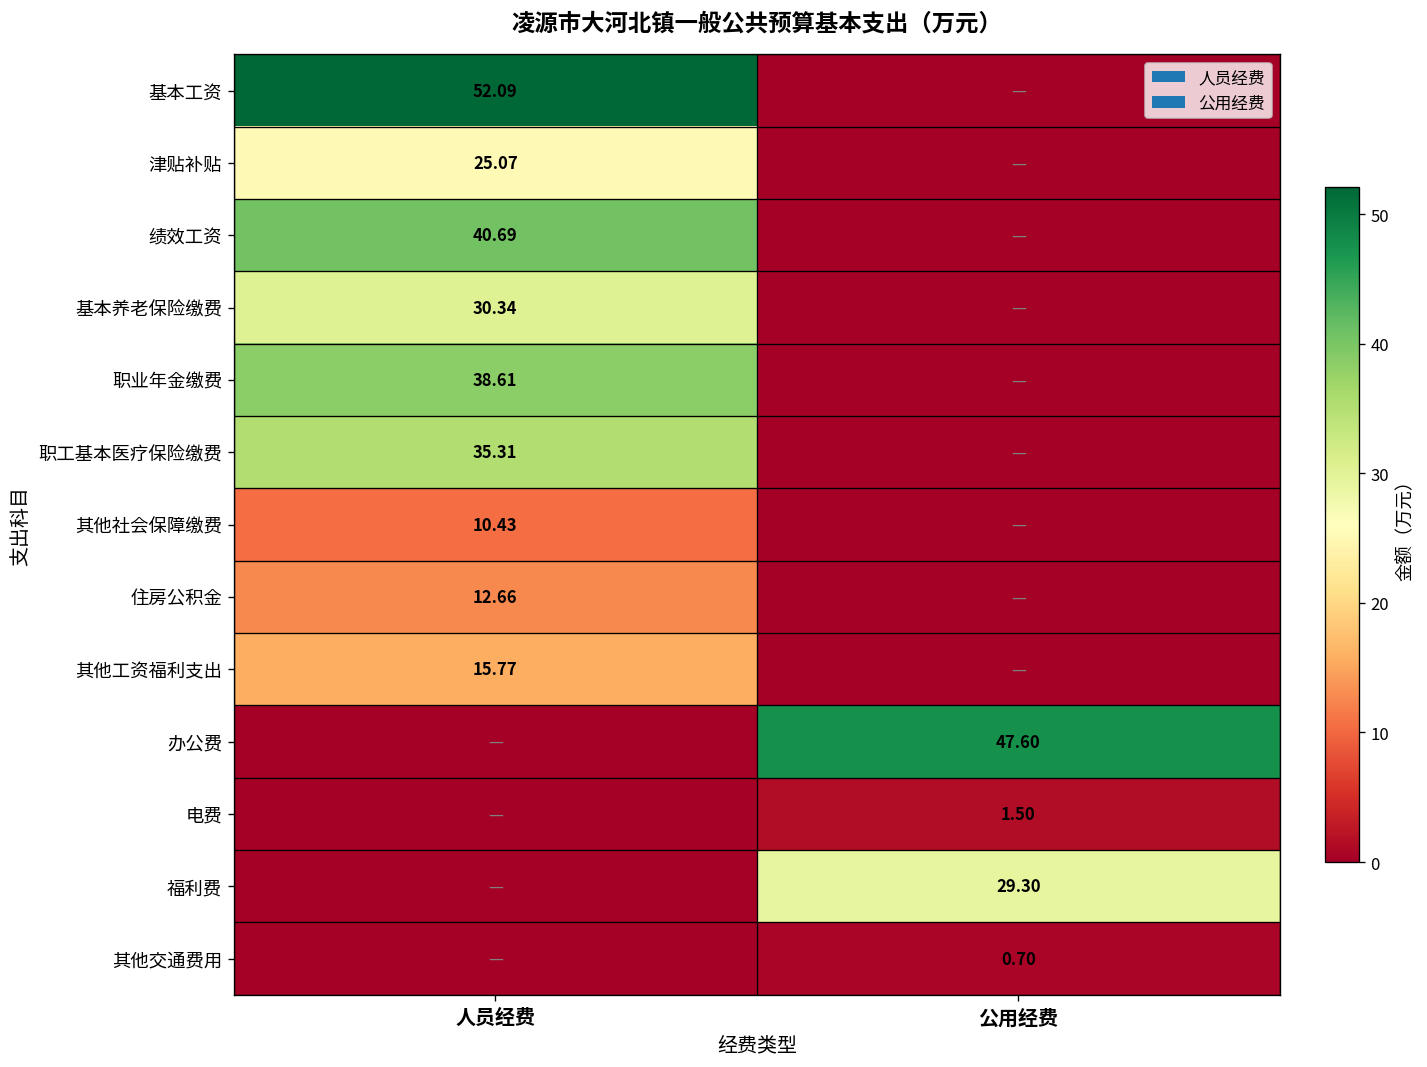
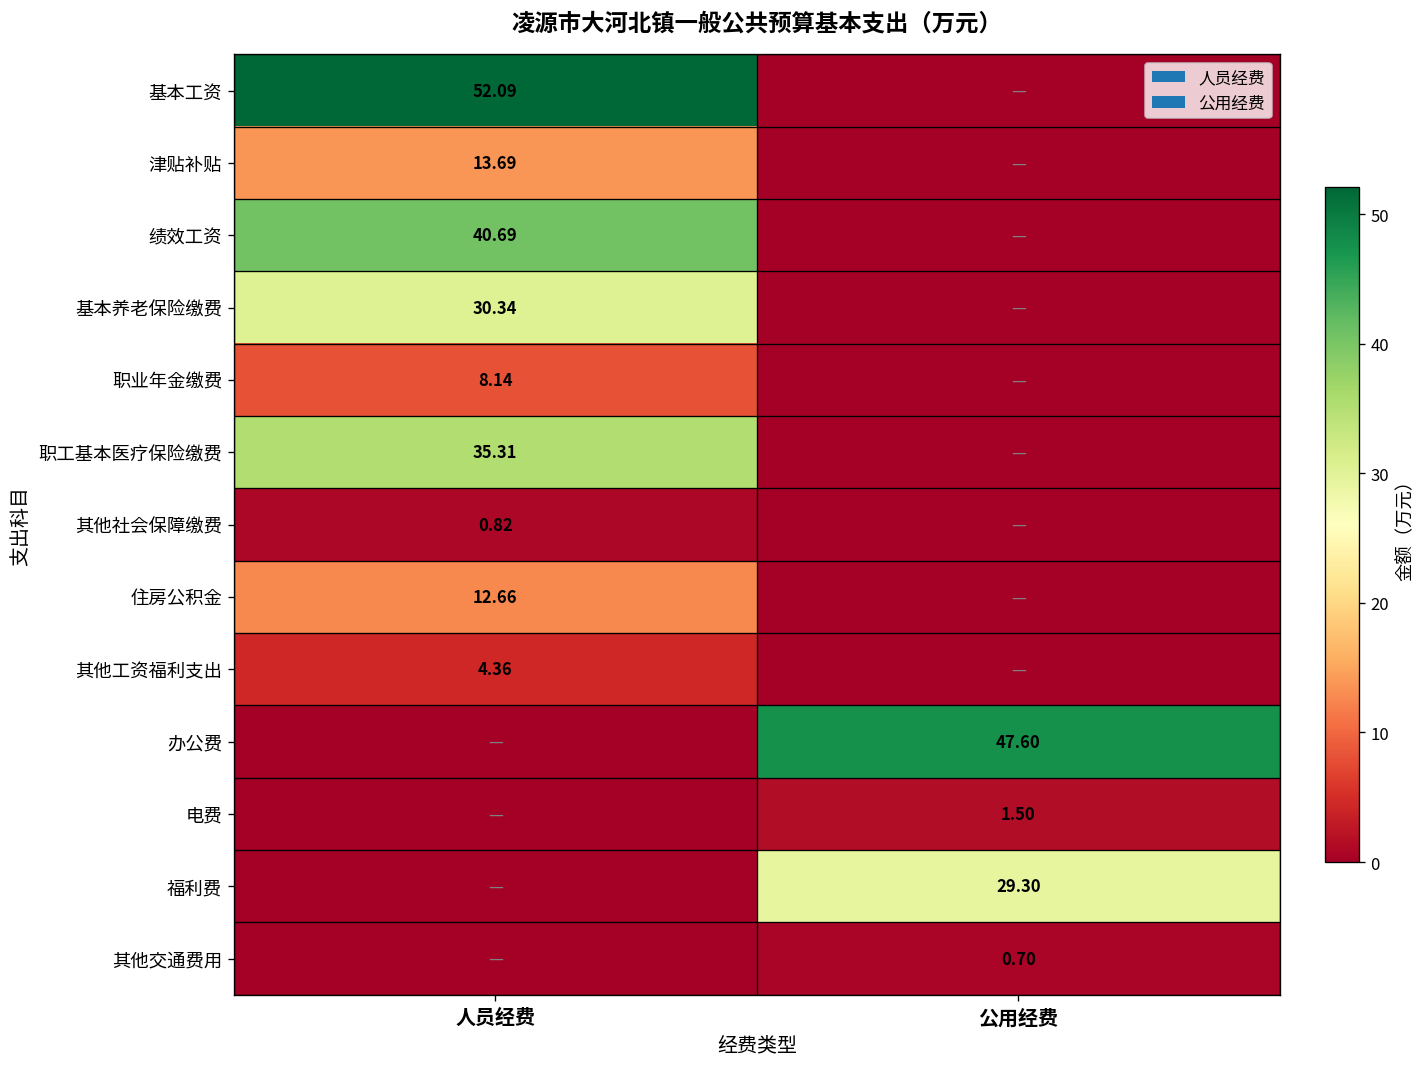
  {
    "基本工资": {
      "人员经费": 52.09
    },
    "津贴补贴": {
-     "人员经费": 25.07
+     "人员经费": 13.69
    },
    "绩效工资": {
      "人员经费": 40.69
    },
    "基本养老保险缴费": {
      "人员经费": 30.34
    },
    "职业年金缴费": {
-     "人员经费": 38.61
+     "人员经费": 8.14
    },
    "职工基本医疗保险缴费": {
      "人员经费": 35.31
    },
    "其他社会保障缴费": {
-     "人员经费": 10.43
+     "人员经费": 0.82
    },
    "住房公积金": {
      "人员经费": 12.66
    },
    "其他工资福利支出": {
-     "人员经费": 15.77
+     "人员经费": 4.36
    },
    "办公费": {
      "公用经费": 47.60
    },
    "电费": {
      "公用经费": 1.50
    },
    "福利费": {
      "公用经费": 29.30
    },
    "其他交通费用": {
      "公用经费": 0.70
    }
  }
